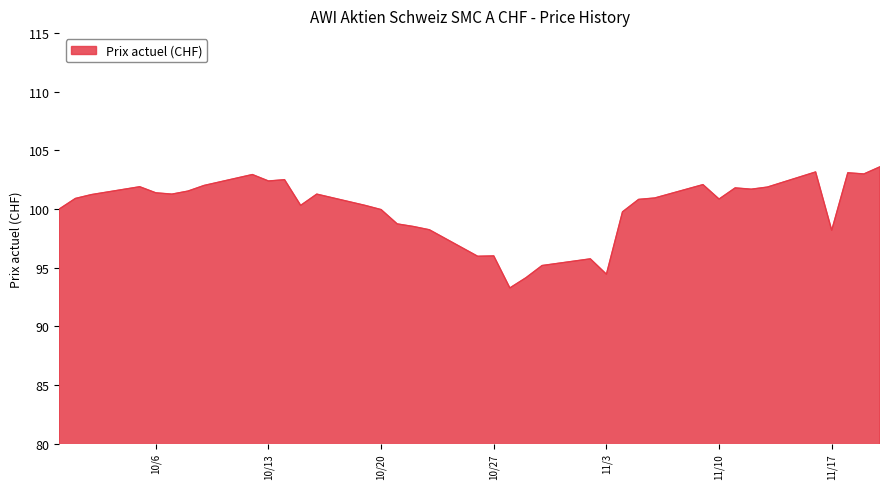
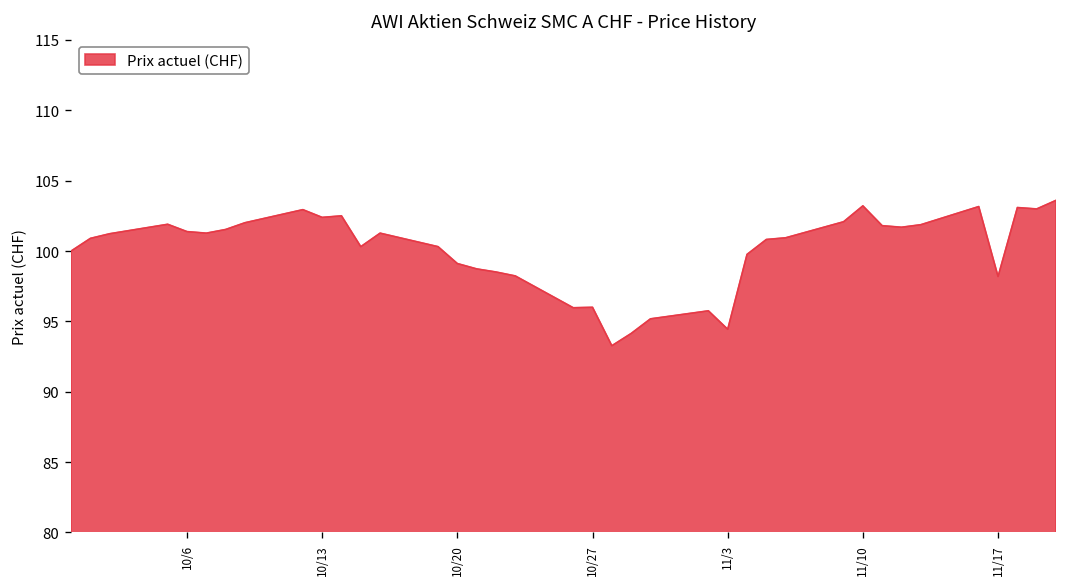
  {
    "10/6": 101.4,
    "10/13": 102.4,
-   "10/20": 100.0,
+   "10/20": 99.1,
    "10/27": 96.0,
    "11/3": 94.4,
-   "11/10": 100.9,
+   "11/10": 103.2,
    "11/17": 98.2
  }
